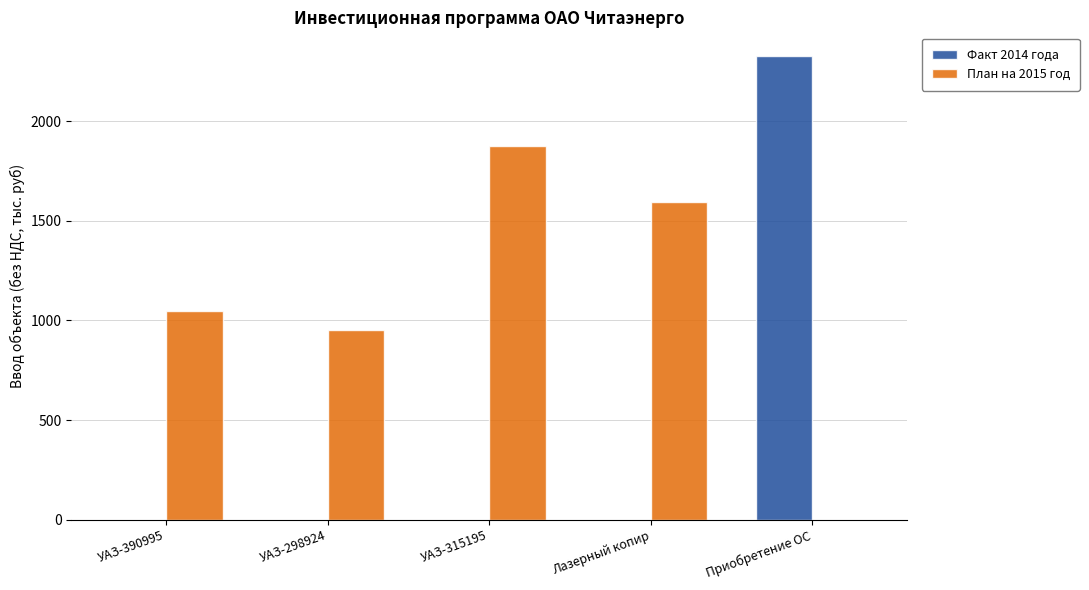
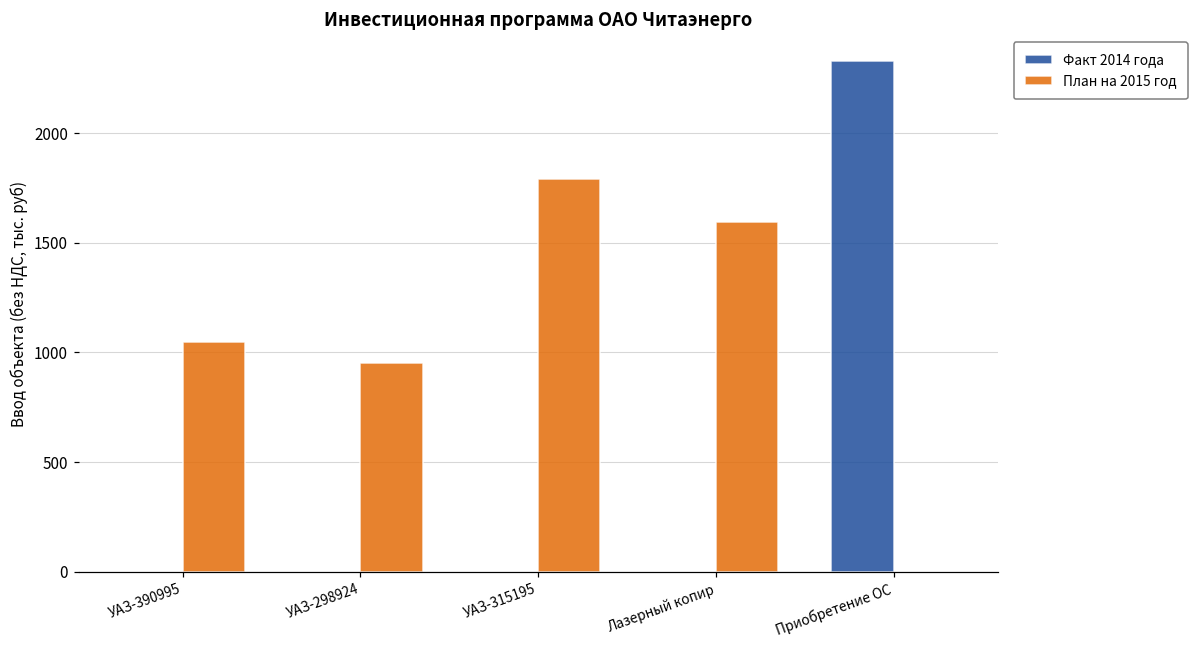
  {
    "Факт 2014 года": {
      "УАЗ-390995": 0,
      "УАЗ-298924": 0,
      "УАЗ-315195": 0,
      "Лазерный копир": 0,
      "Приобретение ОС": 2330
    },
    "План на 2015 год": {
      "УАЗ-390995": 1050,
      "УАЗ-298924": 950,
-     "УАЗ-315195": 1880,
+     "УАЗ-315195": 1790,
      "Лазерный копир": 1600,
      "Приобретение ОС": 0
    }
  }
